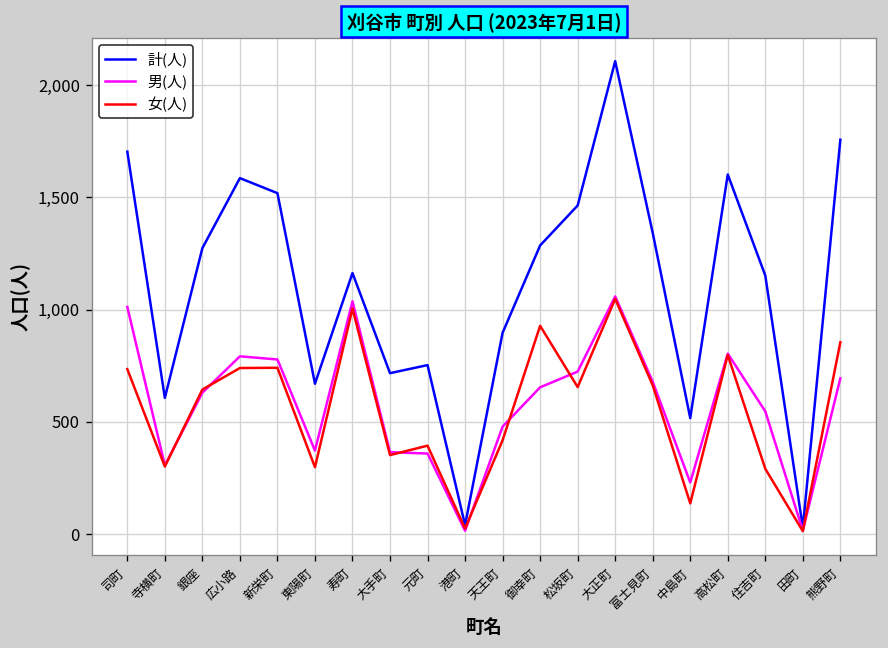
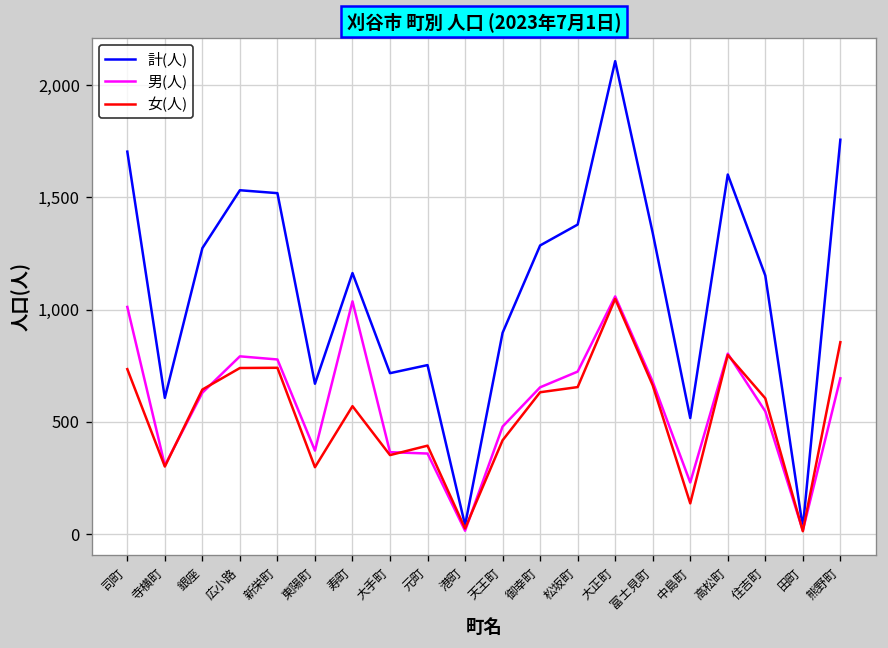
  {
    "計(人)": {
      "司町": "1,700",
      "寺横町": "610",
      "銀座": "1,270",
-     "広小路": "1,590",
+     "広小路": "1,530",
      "新栄町": "1,520",
      "東陽町": "670",
      "寿町": "1,160",
      "大手町": "720",
      "元町": "750",
      "港町": "40",
      "天王町": "900",
      "御幸町": "1,290",
-     "松坂町": "1,460",
+     "松坂町": "1,380",
      "大正町": "2,110",
      "富士見町": "1,340",
      "中島町": "520",
      "高松町": "1,600",
      "住吉町": "1,150",
      "熊野町": "1,760"
    },
    "男(人)": {
      "司町": "1,010",
      "銀座": "630",
      "広小路": "790",
      "新栄町": "780",
      "東陽町": "370",
      "寿町": "1,040",
      "元町": "360",
      "天王町": "480",
      "御幸町": "650",
      "松坂町": "720",
      "富士見町": "680",
      "中島町": "230",
      "住吉町": "550",
      "熊野町": "690"
    },
    "女(人)": {
      "司町": "740",
      "銀座": "640",
      "広小路": "740",
      "新栄町": "740",
      "東陽町": "300",
-     "寿町": "1,010",
+     "寿町": "570",
      "元町": "390",
      "天王町": "420",
-     "御幸町": "930",
+     "御幸町": "630",
      "松坂町": "660",
      "富士見町": "660",
      "中島町": "140",
-     "住吉町": "290",
+     "住吉町": "610",
      "熊野町": "860"
    }
  }
